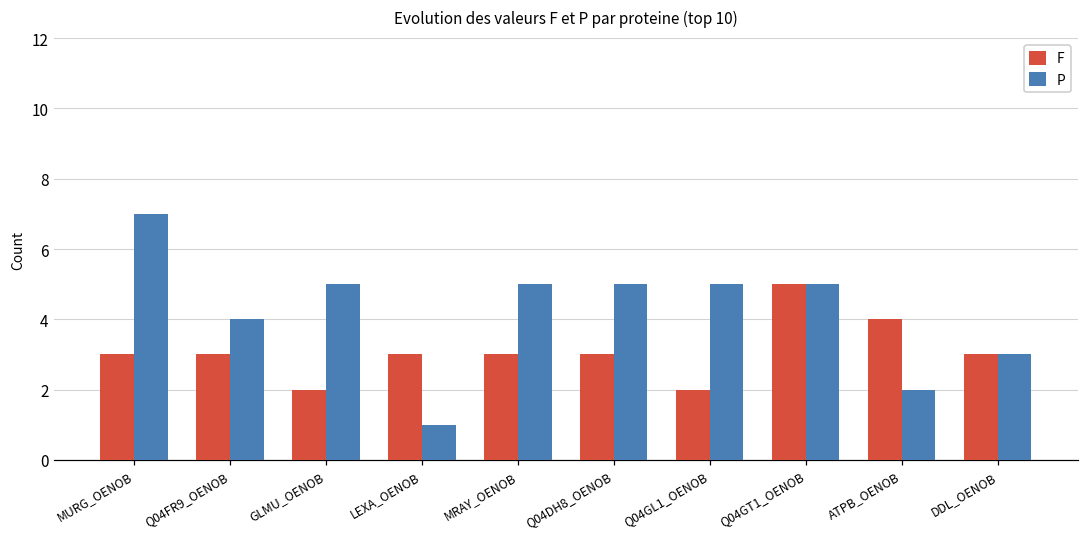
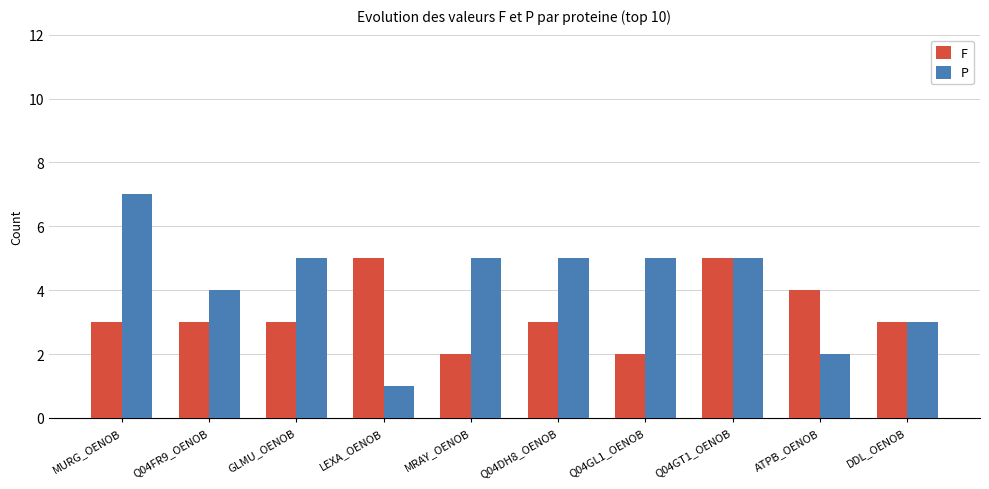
  {
    "F": {
      "MURG_OENOB": 3,
      "Q04FR9_OENOB": 3,
-     "GLMU_OENOB": 2,
-     "LEXA_OENOB": 3,
-     "MRAY_OENOB": 3,
+     "GLMU_OENOB": 3,
+     "LEXA_OENOB": 5,
+     "MRAY_OENOB": 2,
      "Q04DH8_OENOB": 3,
      "Q04GL1_OENOB": 2,
      "Q04GT1_OENOB": 5,
      "ATPB_OENOB": 4,
      "DDL_OENOB": 3
    },
    "P": {
      "MURG_OENOB": 7,
      "Q04FR9_OENOB": 4,
      "GLMU_OENOB": 5,
      "LEXA_OENOB": 1,
      "MRAY_OENOB": 5,
      "Q04DH8_OENOB": 5,
      "Q04GL1_OENOB": 5,
      "Q04GT1_OENOB": 5,
      "ATPB_OENOB": 2,
      "DDL_OENOB": 3
    }
  }
